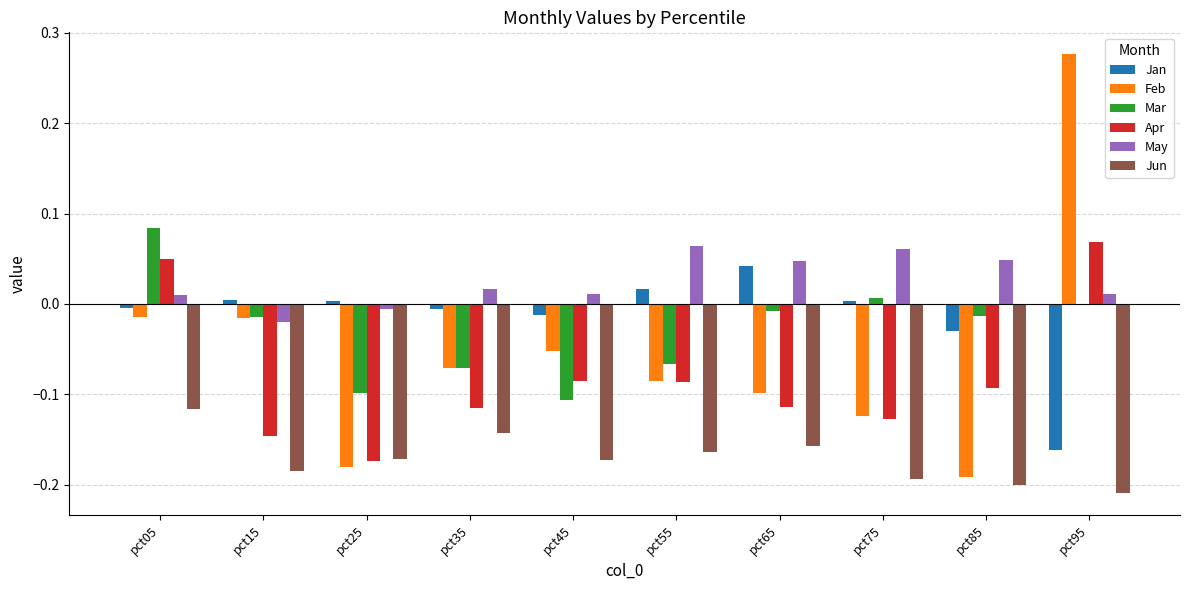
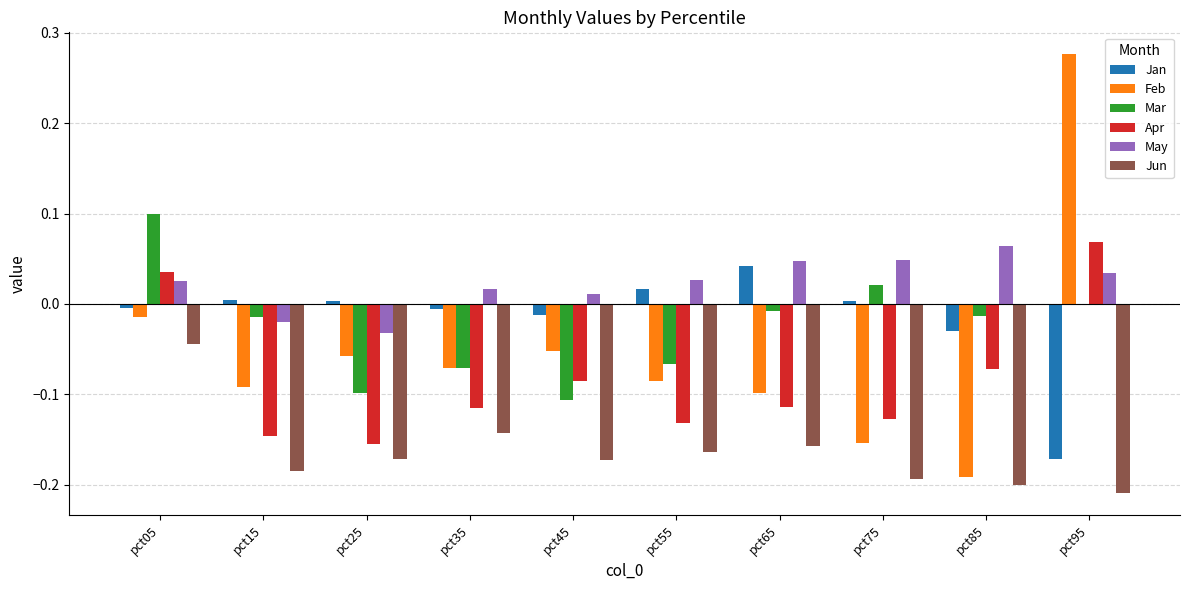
  {
    "Jan": {
      "pct05": 0.00,
      "pct15": 0.00,
      "pct25": 0.00,
      "pct35": -0.01,
      "pct45": -0.01,
      "pct55": 0.02,
      "pct65": 0.04,
      "pct75": 0.00,
      "pct85": -0.03,
-     "pct95": -0.16
+     "pct95": -0.17
    },
    "Feb": {
      "pct05": -0.01,
-     "pct15": -0.02,
-     "pct25": -0.18,
+     "pct15": -0.09,
+     "pct25": -0.06,
      "pct35": -0.07,
      "pct45": -0.05,
      "pct55": -0.09,
      "pct65": -0.10,
-     "pct75": -0.12,
+     "pct75": -0.15,
      "pct85": -0.19,
      "pct95": 0.28
    },
    "Mar": {
-     "pct05": 0.08,
+     "pct05": 0.10,
      "pct15": -0.01,
      "pct25": -0.10,
      "pct35": -0.07,
      "pct45": -0.11,
      "pct55": -0.07,
      "pct65": -0.01,
-     "pct75": 0.01,
+     "pct75": 0.02,
      "pct85": -0.01
    },
    "Apr": {
-     "pct05": 0.05,
+     "pct05": 0.04,
      "pct15": -0.15,
-     "pct25": -0.17,
+     "pct25": -0.15,
      "pct35": -0.11,
      "pct45": -0.09,
-     "pct55": -0.09,
+     "pct55": -0.13,
      "pct65": -0.11,
      "pct75": -0.13,
-     "pct85": -0.09,
+     "pct85": -0.07,
      "pct95": 0.07
    },
    "May": {
-     "pct05": 0.01,
+     "pct05": 0.02,
      "pct15": -0.02,
-     "pct25": -0.01,
+     "pct25": -0.03,
      "pct35": 0.02,
      "pct45": 0.01,
-     "pct55": 0.06,
+     "pct55": 0.03,
      "pct65": 0.05,
-     "pct75": 0.06,
-     "pct85": 0.05,
-     "pct95": 0.01
+     "pct75": 0.05,
+     "pct85": 0.06,
+     "pct95": 0.03
    },
    "Jun": {
-     "pct05": -0.12,
+     "pct05": -0.04,
      "pct15": -0.18,
      "pct25": -0.17,
      "pct35": -0.14,
      "pct45": -0.17,
      "pct55": -0.16,
      "pct65": -0.16,
      "pct75": -0.19,
      "pct85": -0.20,
      "pct95": -0.21
    }
  }
